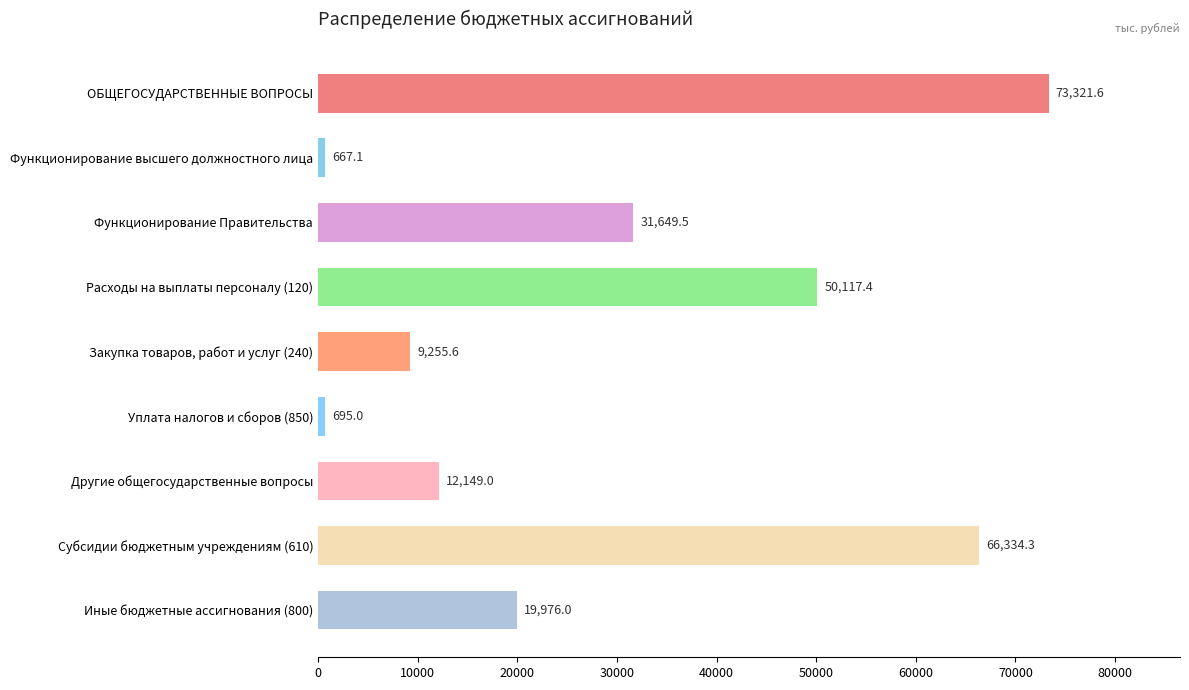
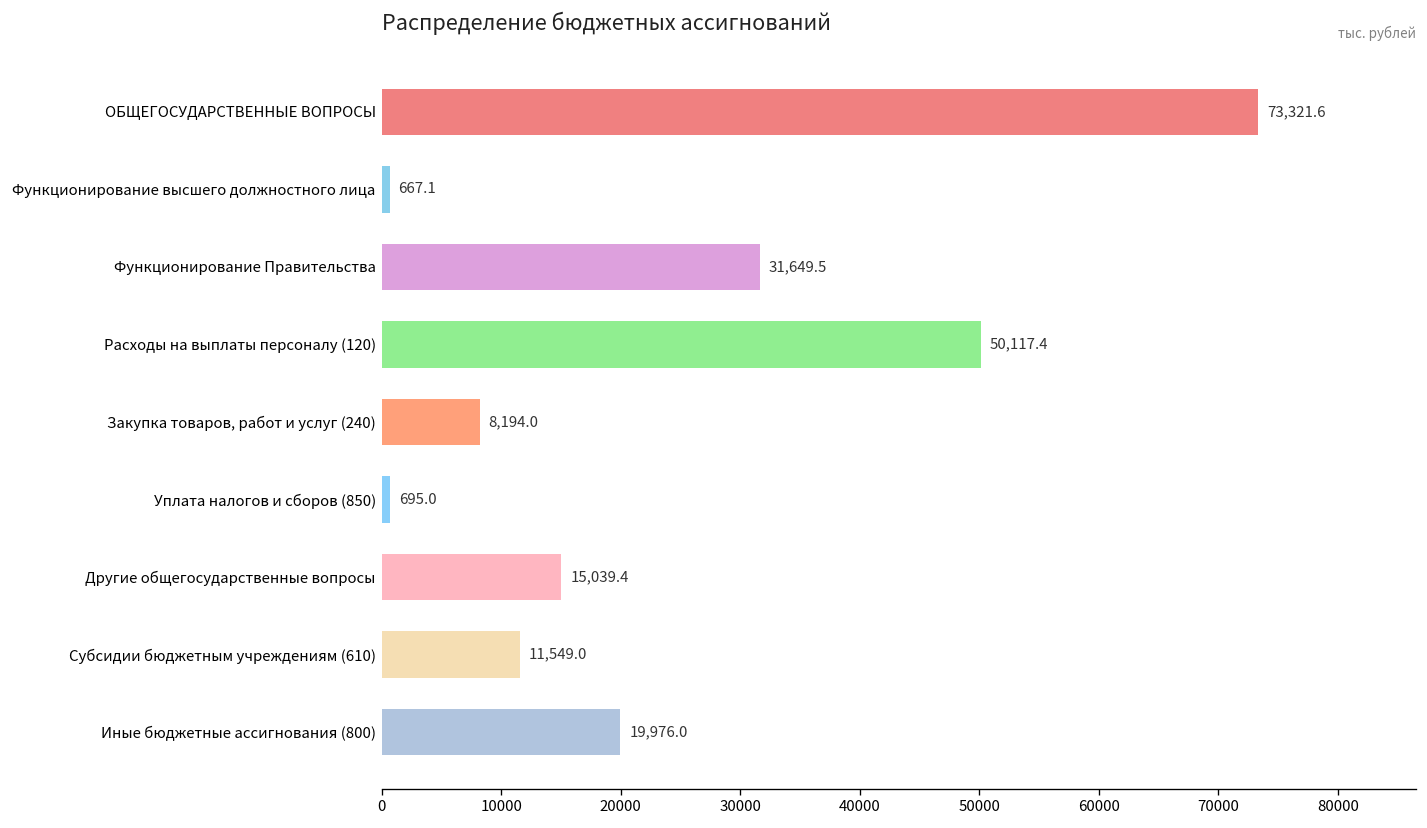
  {
    "ОБЩЕГОСУДАРСТВЕННЫЕ ВОПРОСЫ": "73,321.6",
    "Функционирование высшего должностного лица": "667.1",
    "Функционирование Правительства": "31,649.5",
    "Расходы на выплаты персоналу (120)": "50,117.4",
-   "Закупка товаров, работ и услуг (240)": "9,255.6",
+   "Закупка товаров, работ и услуг (240)": "8,194.0",
    "Уплата налогов и сборов (850)": "695.0",
-   "Другие общегосударственные вопросы": "12,149.0",
-   "Субсидии бюджетным учреждениям (610)": "66,334.3",
+   "Другие общегосударственные вопросы": "15,039.4",
+   "Субсидии бюджетным учреждениям (610)": "11,549.0",
    "Иные бюджетные ассигнования (800)": "19,976.0"
  }
